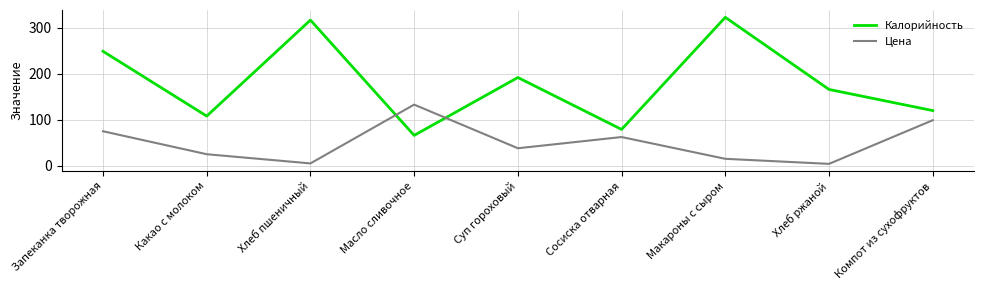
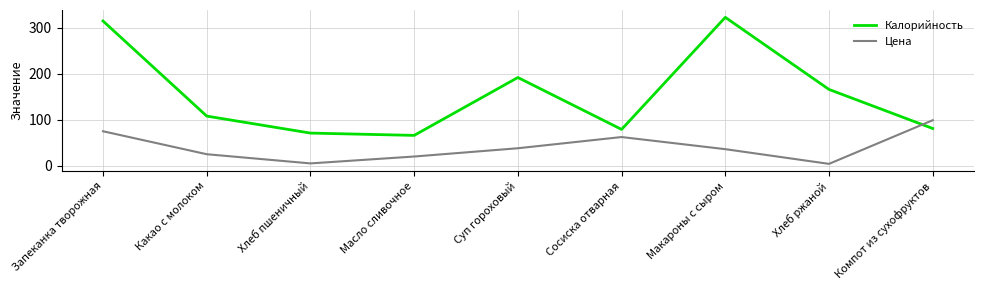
  {
    "Калорийность": {
-     "Запеканка творожная": 250,
+     "Запеканка творожная": 320,
      "Какао с молоком": 110,
-     "Хлеб пшеничный": 320,
+     "Хлеб пшеничный": 70,
      "Масло сливочное": 70,
      "Суп гороховый": 190,
      "Сосиска отварная": 80,
      "Макароны с сыром": 320,
      "Хлеб ржаной": 170,
-     "Компот из сухофруктов": 120
+     "Компот из сухофруктов": 80
    },
    "Цена": {
      "Запеканка творожная": 80,
      "Какао с молоком": 30,
      "Хлеб пшеничный": 10,
-     "Масло сливочное": 130,
+     "Масло сливочное": 20,
      "Суп гороховый": 40,
      "Сосиска отварная": 60,
-     "Макароны с сыром": 20,
+     "Макароны с сыром": 40,
      "Хлеб ржаной": 0,
      "Компот из сухофруктов": 100
    }
  }
